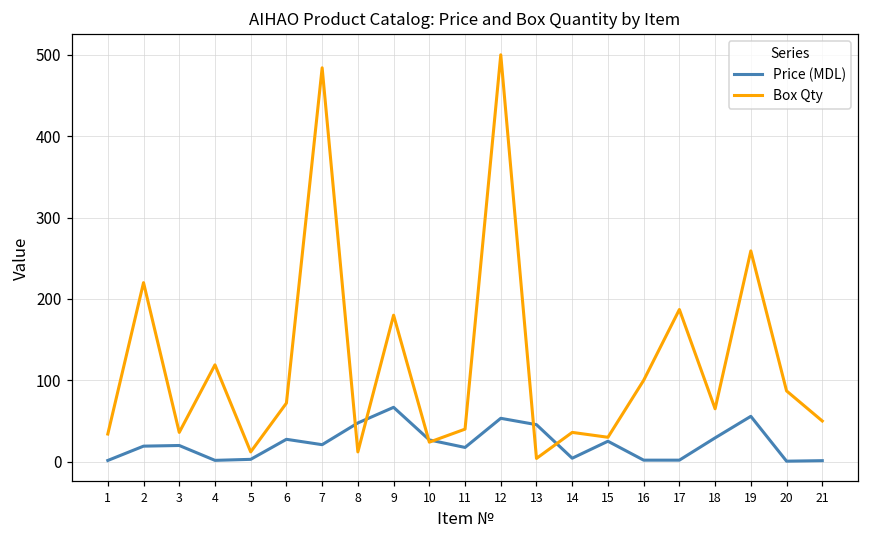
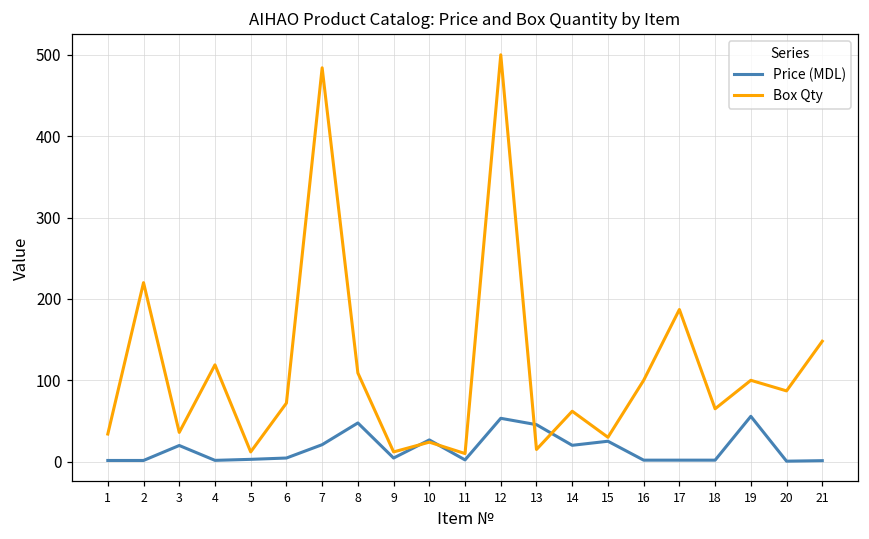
  {
    "Price (MDL)": {
      "1": 0,
-     "2": 20,
+     "2": 0,
      "3": 20,
      "4": 0,
      "5": 0,
-     "6": 30,
+     "6": 0,
      "7": 20,
      "8": 50,
-     "9": 70,
-     "11": 20,
+     "9": 0,
+     "11": 0,
      "12": 50,
      "13": 50,
-     "14": 0,
+     "14": 20,
      "15": 30,
      "16": 0,
      "17": 0,
-     "18": 30,
+     "18": 0,
      "19": 60,
      "20": 0,
      "21": 0
    },
    "Box Qty": {
      "1": 30,
      "2": 220,
      "3": 40,
      "4": 120,
      "5": 10,
      "6": 70,
      "7": 480,
-     "8": 10,
-     "9": 180,
-     "11": 40,
+     "8": 110,
+     "9": 10,
+     "11": 10,
      "12": 500,
-     "13": 0,
-     "14": 40,
+     "13": 20,
+     "14": 60,
      "15": 30,
      "16": 100,
      "17": 190,
      "18": 70,
-     "19": 260,
+     "19": 100,
      "20": 90,
-     "21": 50
+     "21": 150
    }
  }
